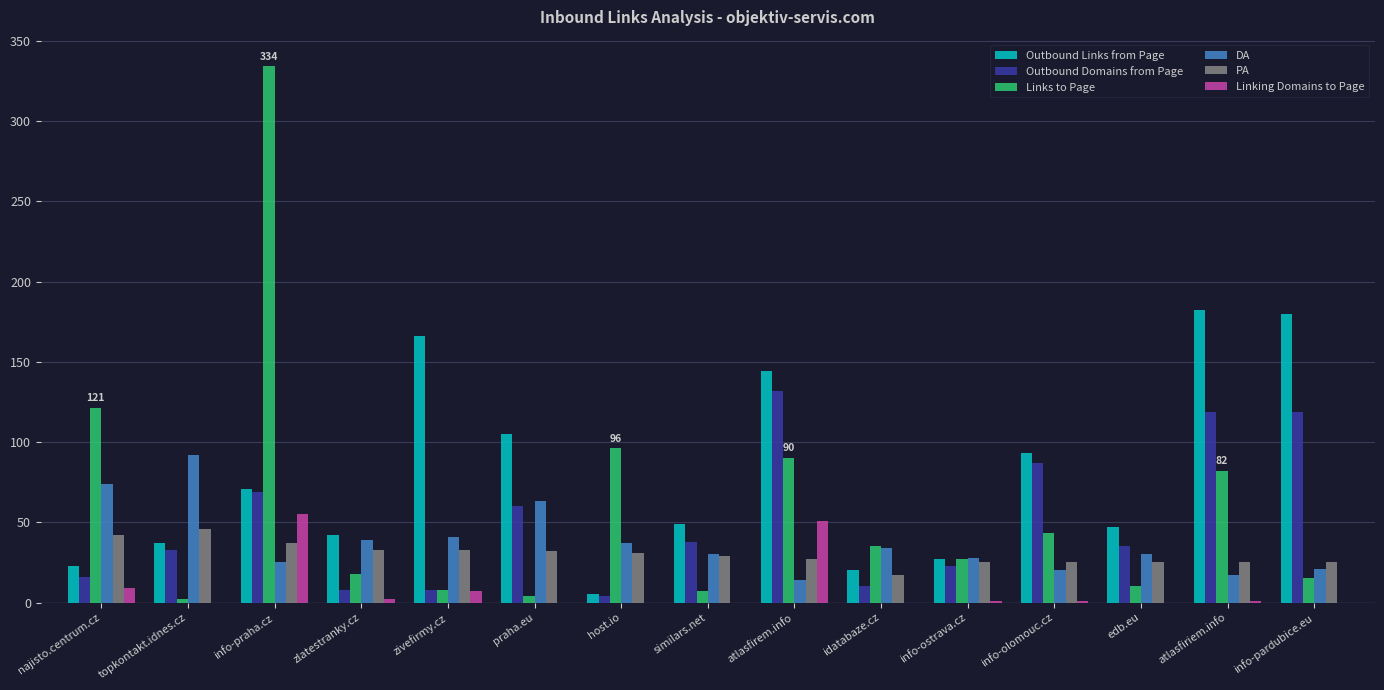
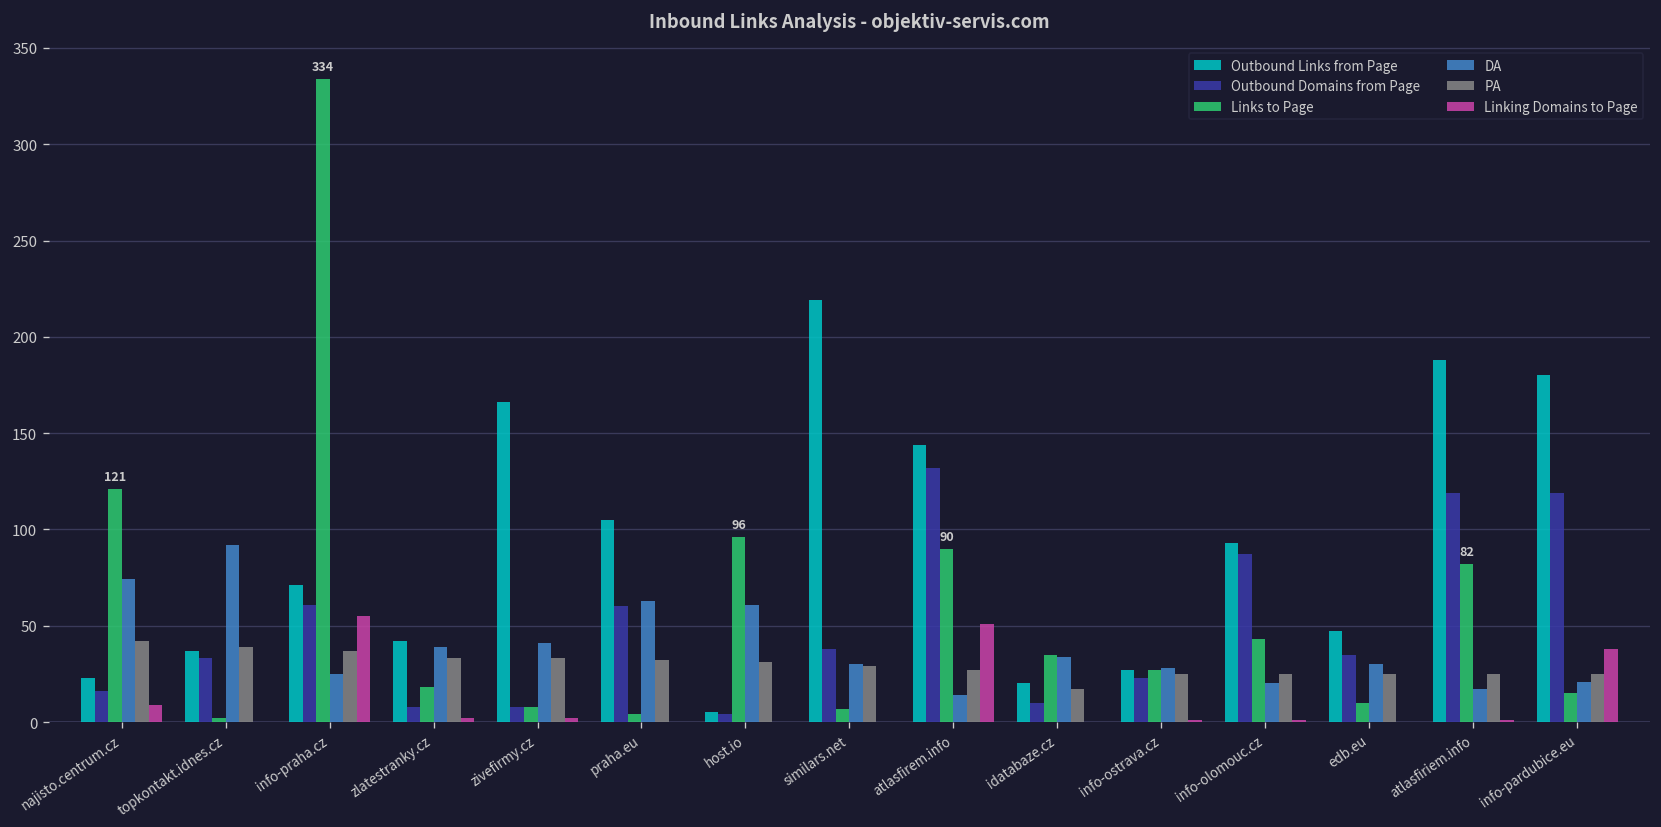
  {
    "Outbound Links from Page": {
      "najisto.centrum.cz": 23,
      "topkontakt.idnes.cz": 37,
      "info-praha.cz": 71,
      "zlatestranky.cz": 42,
      "zivefirmy.cz": 166,
      "praha.eu": 105,
      "host.io": 5,
-     "similars.net": 49,
+     "similars.net": 219,
      "atlasfirem.info": 144,
      "idatabaze.cz": 20,
      "info-ostrava.cz": 27,
      "info-olomouc.cz": 93,
      "edb.eu": 47,
-     "atlasfiriem.info": 182,
+     "atlasfiriem.info": 188,
      "info-pardubice.eu": 180
    },
    "Outbound Domains from Page": {
      "najisto.centrum.cz": 16,
      "topkontakt.idnes.cz": 33,
-     "info-praha.cz": 69,
+     "info-praha.cz": 61,
      "zlatestranky.cz": 8,
      "zivefirmy.cz": 8,
      "praha.eu": 60,
      "host.io": 4,
      "similars.net": 38,
      "atlasfirem.info": 132,
      "idatabaze.cz": 10,
      "info-ostrava.cz": 23,
      "info-olomouc.cz": 87,
      "edb.eu": 35,
      "atlasfiriem.info": 119,
      "info-pardubice.eu": 119
    },
    "Links to Page": {
      "najisto.centrum.cz": 121,
      "info-praha.cz": 334,
      "host.io": 96,
      "atlasfirem.info": 90,
      "atlasfiriem.info": 82
    },
    "DA": {
      "najisto.centrum.cz": 74,
      "topkontakt.idnes.cz": 92,
      "info-praha.cz": 25,
      "zlatestranky.cz": 39,
      "zivefirmy.cz": 41,
      "praha.eu": 63,
-     "host.io": 37,
+     "host.io": 61,
      "similars.net": 30,
      "atlasfirem.info": 14,
      "idatabaze.cz": 34,
      "info-ostrava.cz": 28,
      "info-olomouc.cz": 20,
      "edb.eu": 30,
      "atlasfiriem.info": 17,
      "info-pardubice.eu": 21
    },
    "PA": {
      "najisto.centrum.cz": 42,
-     "topkontakt.idnes.cz": 46,
+     "topkontakt.idnes.cz": 39,
      "info-praha.cz": 37,
      "zlatestranky.cz": 33,
      "zivefirmy.cz": 33,
      "praha.eu": 32,
      "host.io": 31,
      "similars.net": 29,
      "atlasfirem.info": 27,
      "idatabaze.cz": 17,
      "info-ostrava.cz": 25,
      "info-olomouc.cz": 25,
      "edb.eu": 25,
      "atlasfiriem.info": 25,
      "info-pardubice.eu": 25
    },
    "Linking Domains to Page": {
      "najisto.centrum.cz": 9,
      "topkontakt.idnes.cz": 0,
      "info-praha.cz": 55,
      "zlatestranky.cz": 2,
-     "zivefirmy.cz": 7,
+     "zivefirmy.cz": 2,
      "praha.eu": 0,
      "host.io": 0,
      "similars.net": 0,
      "atlasfirem.info": 51,
      "idatabaze.cz": 0,
      "edb.eu": 0,
-     "info-pardubice.eu": 0
+     "info-pardubice.eu": 38
    }
  }
